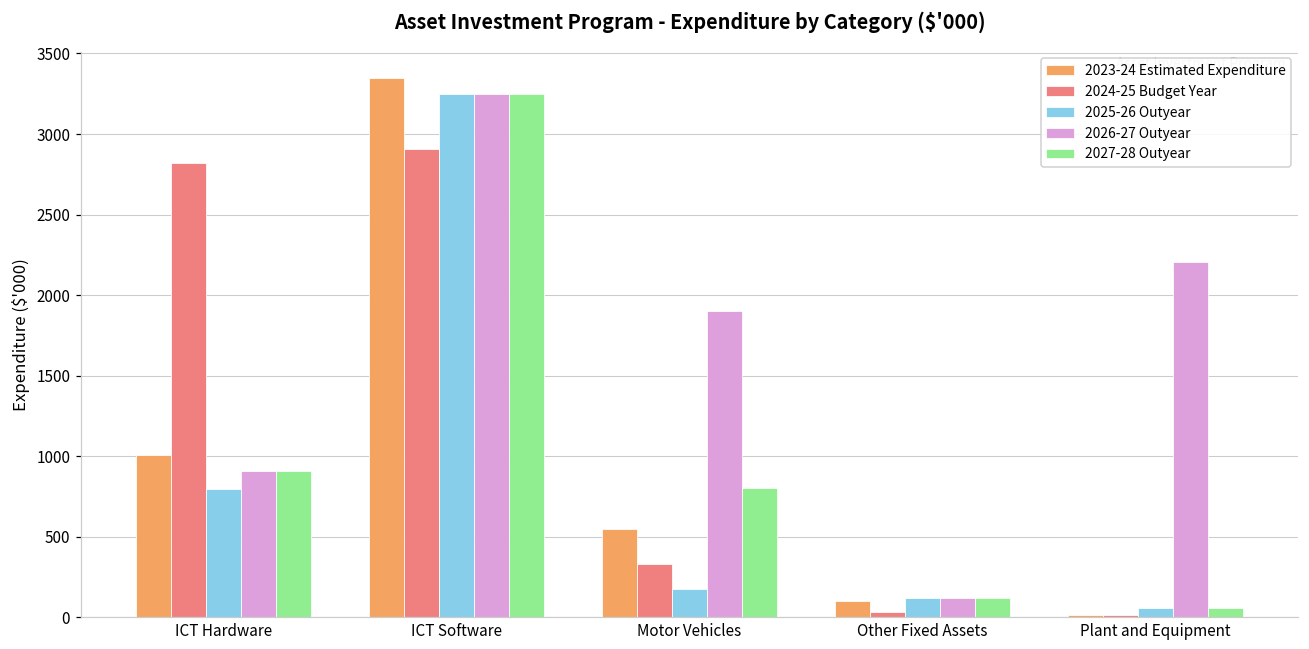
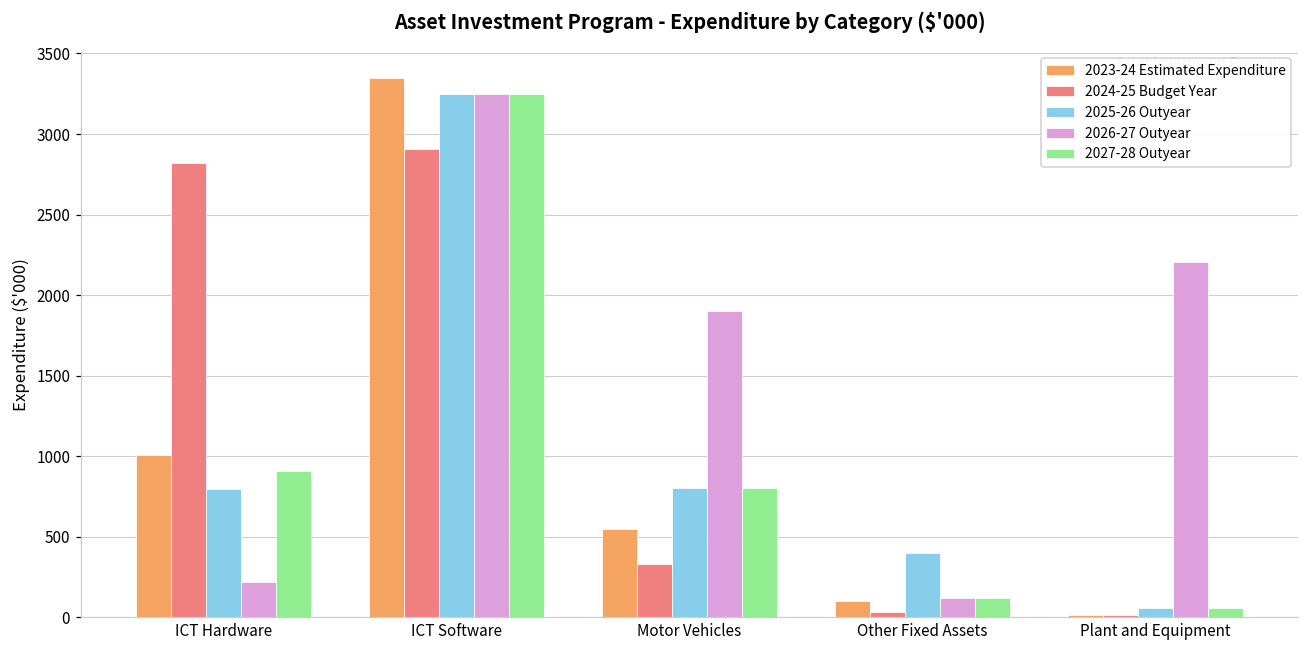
  {
    "2025-26 Outyear": {
      "ICT Hardware": 800,
      "ICT Software": 3250,
-     "Motor Vehicles": 180,
-     "Other Fixed Assets": 120,
+     "Motor Vehicles": 800,
+     "Other Fixed Assets": 400,
      "Plant and Equipment": 60
    },
    "2026-27 Outyear": {
-     "ICT Hardware": 910,
+     "ICT Hardware": 220,
      "ICT Software": 3250,
      "Motor Vehicles": 1900,
      "Other Fixed Assets": 120,
      "Plant and Equipment": 2210
    },
    "2027-28 Outyear": {
      "ICT Hardware": 910,
      "ICT Software": 3250,
      "Motor Vehicles": 800,
      "Other Fixed Assets": 120,
      "Plant and Equipment": 60
    }
  }
